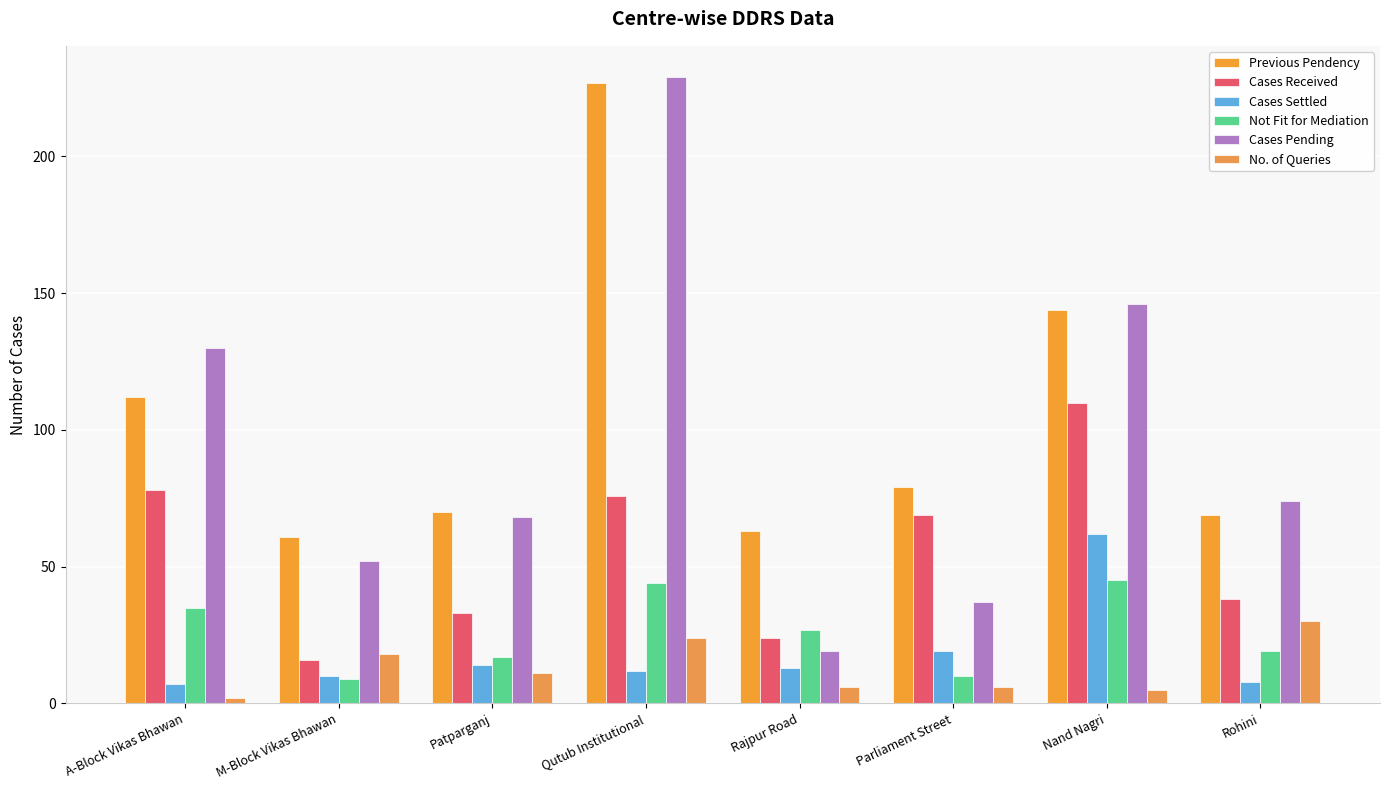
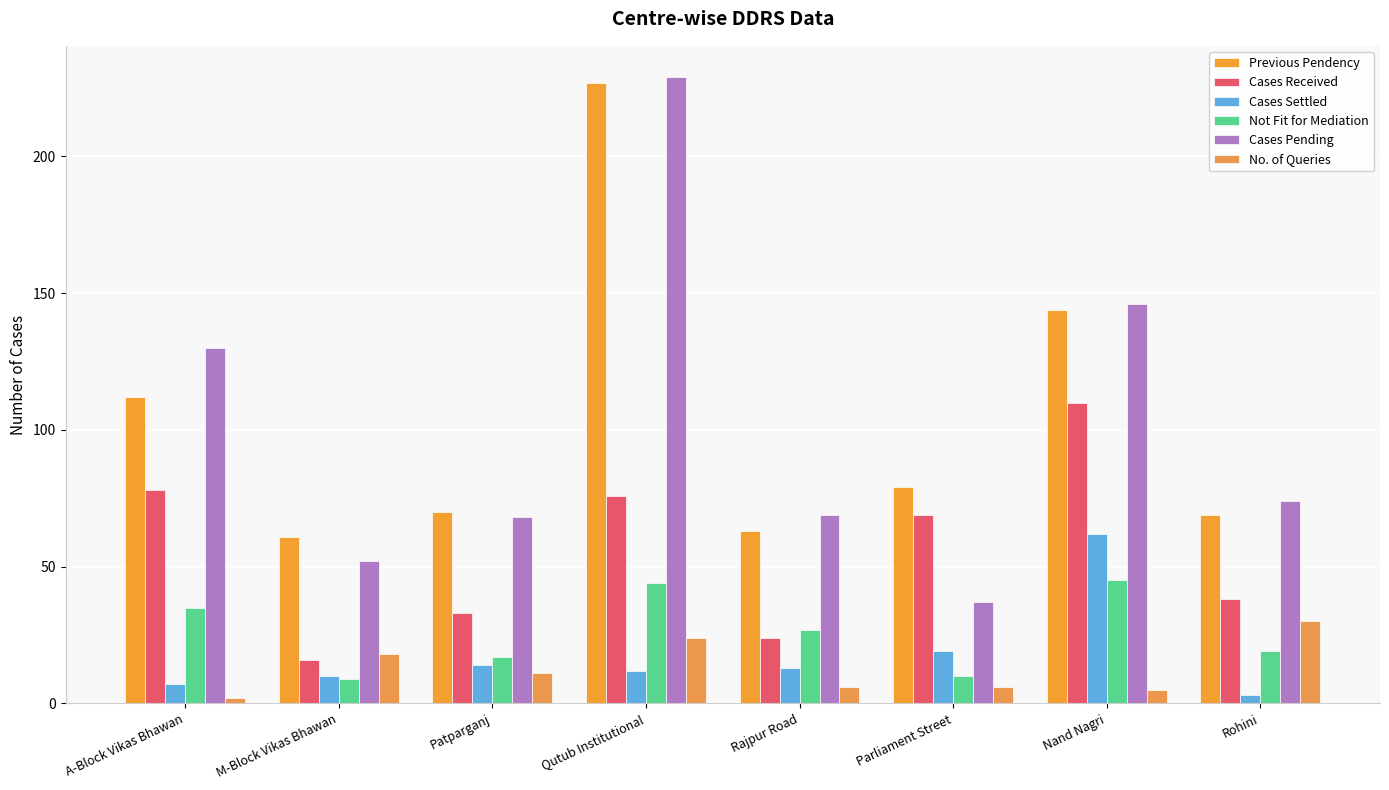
  {
    "Cases Received": {
      "A-Block Vikas Bhawan": 78,
      "M-Block Vikas Bhawan": 16,
      "Patparganj": 33,
      "Qutub Institutional": 76,
      "Rajpur Road": 24,
      "Parliament Street": 69,
      "Nand Nagri": 110,
      "Rohini": 38
    },
    "Cases Settled": {
      "A-Block Vikas Bhawan": 7,
      "M-Block Vikas Bhawan": 10,
      "Patparganj": 14,
      "Qutub Institutional": 12,
      "Rajpur Road": 13,
      "Parliament Street": 19,
      "Nand Nagri": 62,
-     "Rohini": 8
+     "Rohini": 3
    },
    "Not Fit for Mediation": {
      "A-Block Vikas Bhawan": 35,
      "M-Block Vikas Bhawan": 9,
      "Patparganj": 17,
      "Qutub Institutional": 44,
      "Rajpur Road": 27,
      "Parliament Street": 10,
      "Nand Nagri": 45,
      "Rohini": 19
    },
    "Cases Pending": {
      "A-Block Vikas Bhawan": 130,
      "M-Block Vikas Bhawan": 52,
      "Patparganj": 68,
      "Qutub Institutional": 229,
-     "Rajpur Road": 19,
+     "Rajpur Road": 69,
      "Parliament Street": 37,
      "Nand Nagri": 146,
      "Rohini": 74
    }
  }
